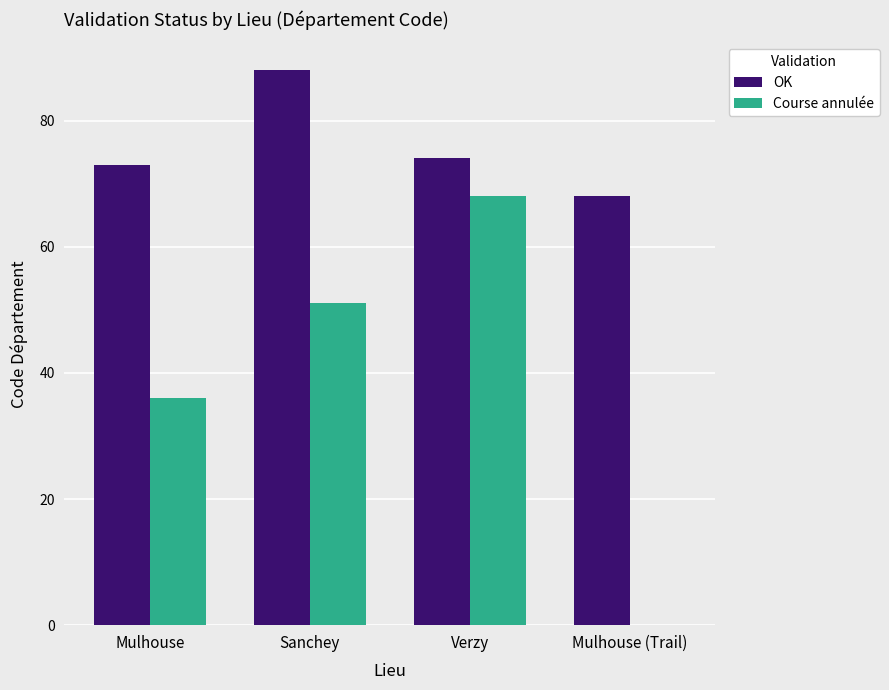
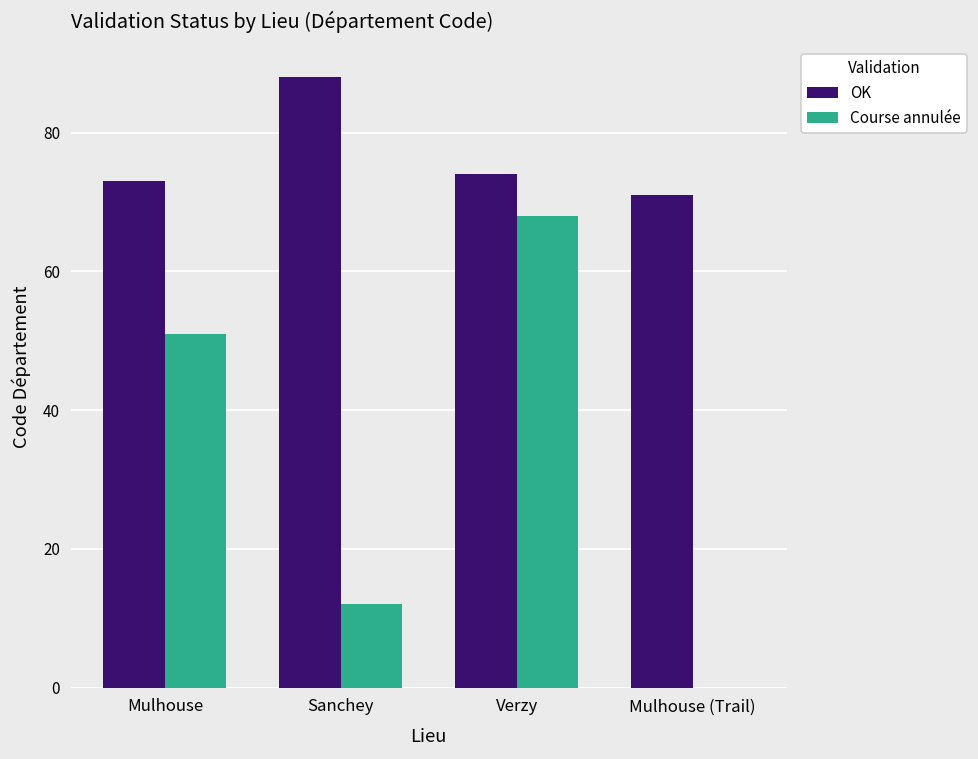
  {
    "OK": {
      "Mulhouse": 73,
      "Sanchey": 88,
      "Verzy": 74,
-     "Mulhouse (Trail)": 68
+     "Mulhouse (Trail)": 71
    },
    "Course annulée": {
-     "Mulhouse": 36,
-     "Sanchey": 51,
+     "Mulhouse": 51,
+     "Sanchey": 12,
      "Verzy": 68,
      "Mulhouse (Trail)": 0
    }
  }
